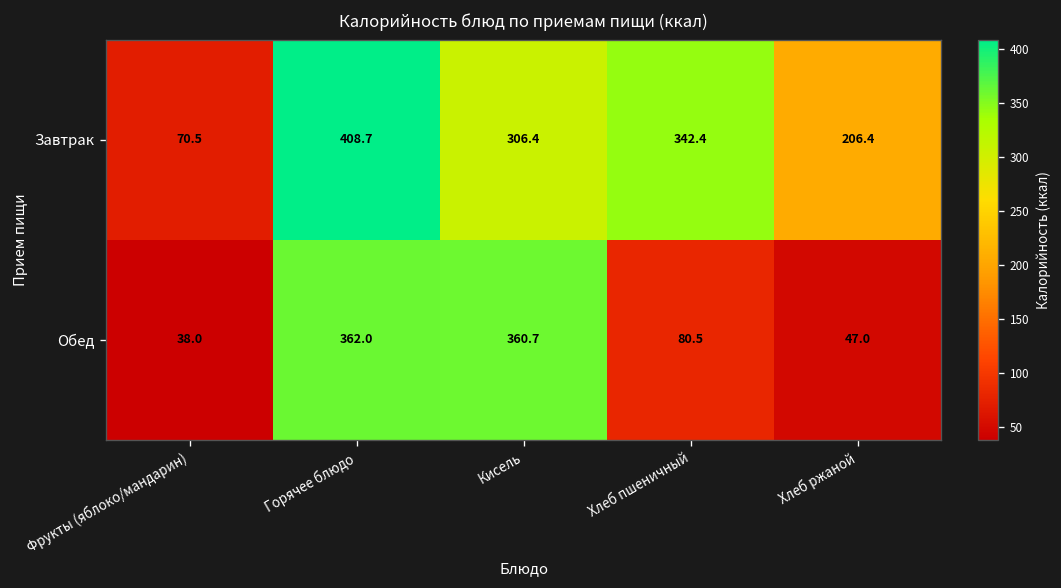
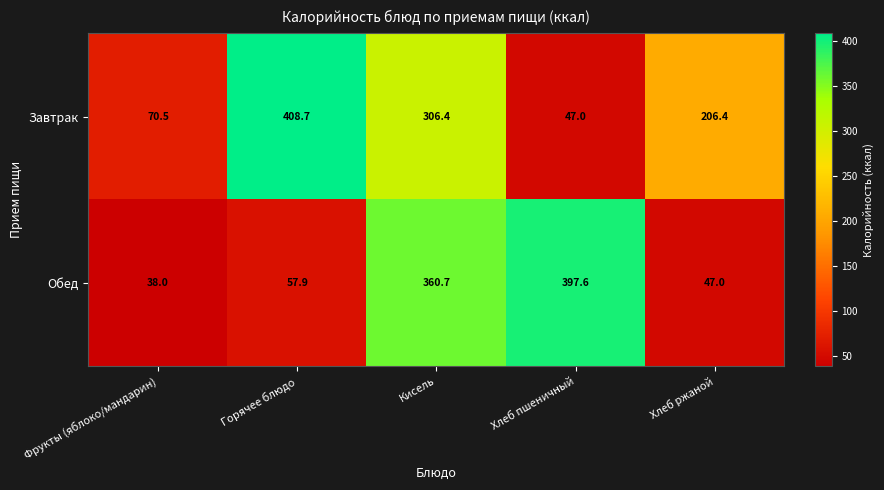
  {
    "Завтрак": {
      "Фрукты (яблоко/мандарин)": 70.5,
      "Горячее блюдо": 408.7,
      "Кисель": 306.4,
-     "Хлеб пшеничный": 342.4,
+     "Хлеб пшеничный": 47.0,
      "Хлеб ржаной": 206.4
    },
    "Обед": {
      "Фрукты (яблоко/мандарин)": 38.0,
-     "Горячее блюдо": 362.0,
+     "Горячее блюдо": 57.9,
      "Кисель": 360.7,
-     "Хлеб пшеничный": 80.5,
+     "Хлеб пшеничный": 397.6,
      "Хлеб ржаной": 47.0
    }
  }
